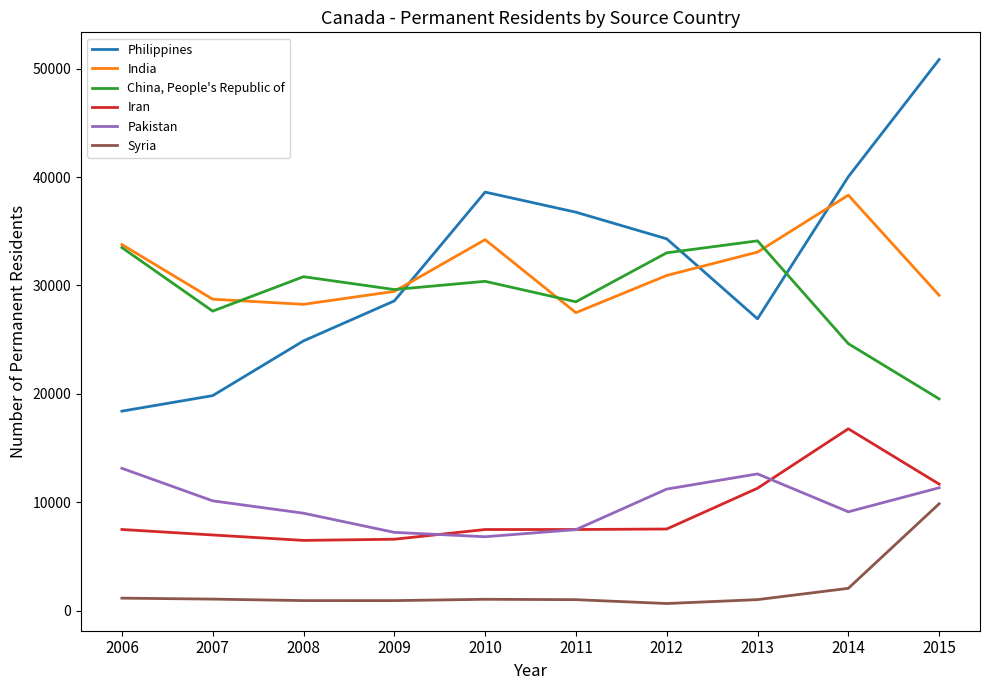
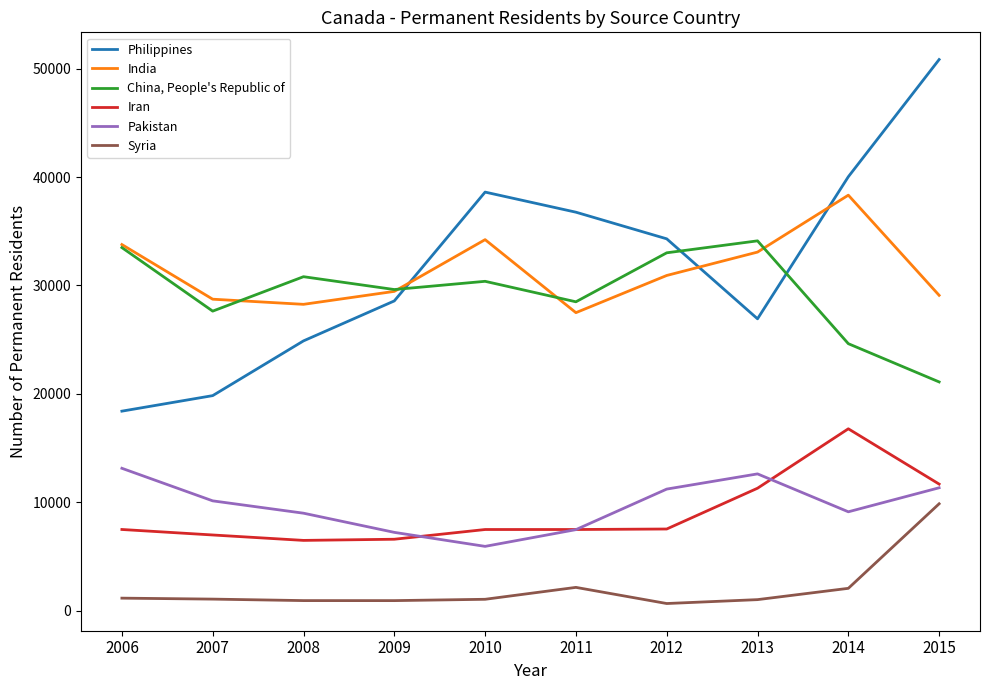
  {
    "Philippines": {
      "2006": 18400,
      "2007": 19800,
      "2008": 24900,
      "2009": 28600,
      "2010": 38600,
      "2011": 36800,
      "2012": 34300,
      "2013": 26900,
      "2014": 40000,
      "2015": 50800
    },
    "India": {
      "2006": 33800,
      "2007": 28700,
      "2008": 28300,
      "2010": 34200,
      "2011": 27500,
      "2012": 30900,
      "2013": 33100,
      "2014": 38300,
      "2015": 29100
    },
    "China, People's Republic of": {
      "2006": 33500,
      "2007": 27600,
      "2008": 30800,
      "2010": 30400,
      "2011": 28500,
      "2012": 33000,
      "2013": 34100,
      "2014": 24600,
-     "2015": 19500
+     "2015": 21100
    },
    "Iran": {
      "2006": 7500,
      "2007": 7000,
      "2008": 6500,
      "2009": 6600,
      "2010": 7500,
      "2012": 7500,
      "2013": 11300,
      "2014": 16800,
      "2015": 11700
    },
    "Pakistan": {
      "2006": 13100,
      "2007": 10100,
      "2008": 9000,
      "2009": 7200,
-     "2010": 6800,
+     "2010": 5900,
      "2012": 11200,
      "2013": 12600,
      "2014": 9100,
      "2015": 11300
    },
    "Syria": {
      "2006": 1100,
      "2007": 1100,
      "2008": 900,
      "2009": 900,
      "2010": 1000,
-     "2011": 1000,
+     "2011": 2100,
      "2012": 600,
      "2013": 1000,
      "2014": 2100,
      "2015": 9900
    }
  }
